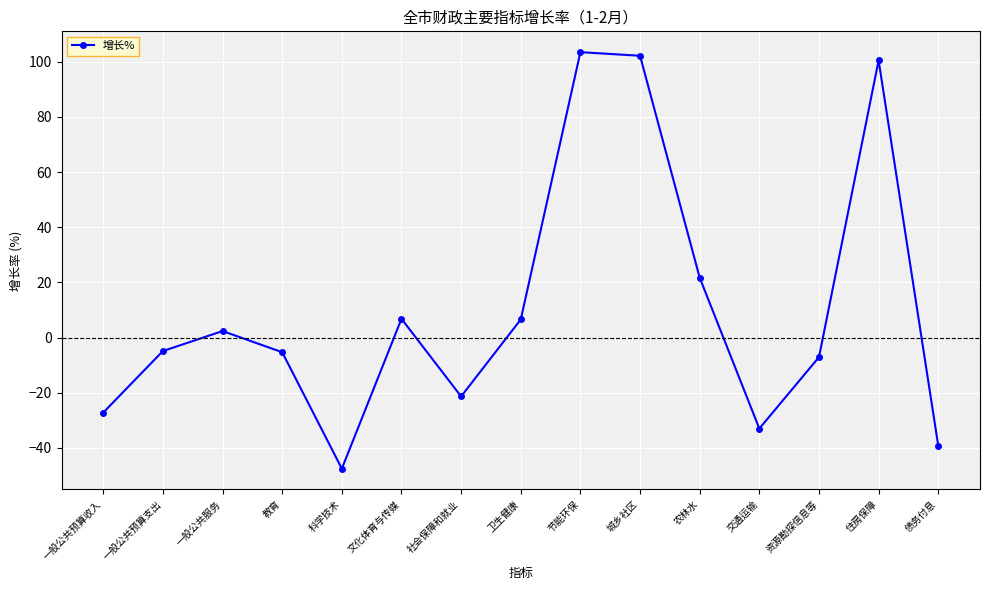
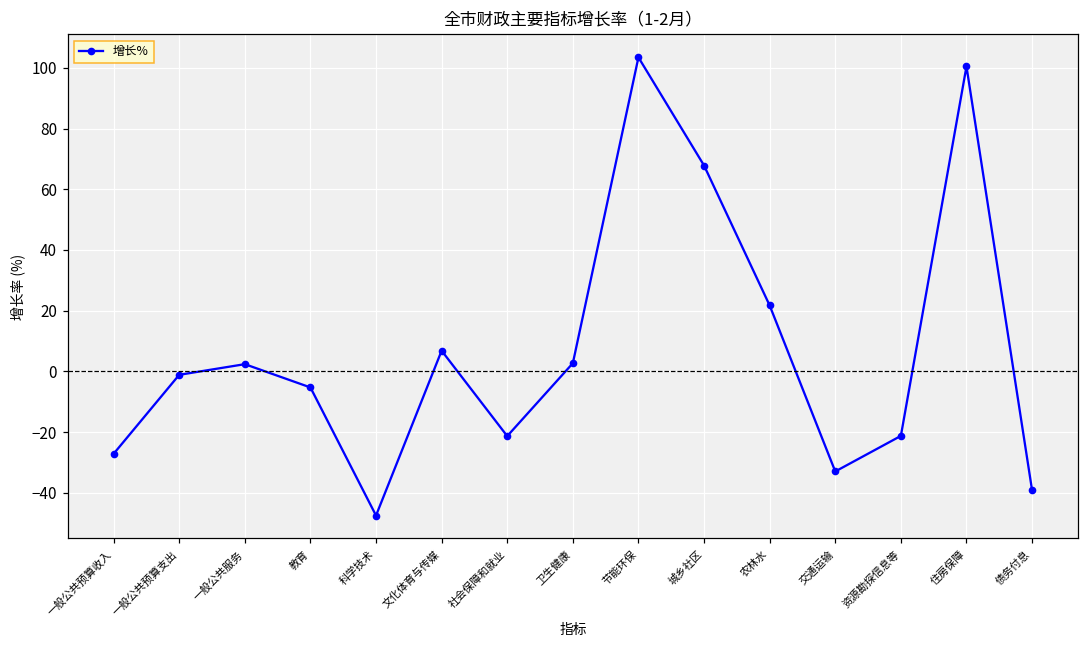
  {
    "一般公共预算收入": -27,
-   "一般公共预算支出": -5,
+   "一般公共预算支出": -1,
    "一般公共服务": 2,
    "教育": -5,
    "科学技术": -48,
    "文化体育与传媒": 7,
    "社会保障和就业": -21,
-   "卫生健康": 7,
+   "卫生健康": 3,
    "节能环保": 103,
-   "城乡社区": 102,
+   "城乡社区": 68,
    "农林水": 22,
    "交通运输": -33,
-   "资源勘探信息等": -7,
+   "资源勘探信息等": -21,
    "住房保障": 100,
    "债务付息": -39
  }
